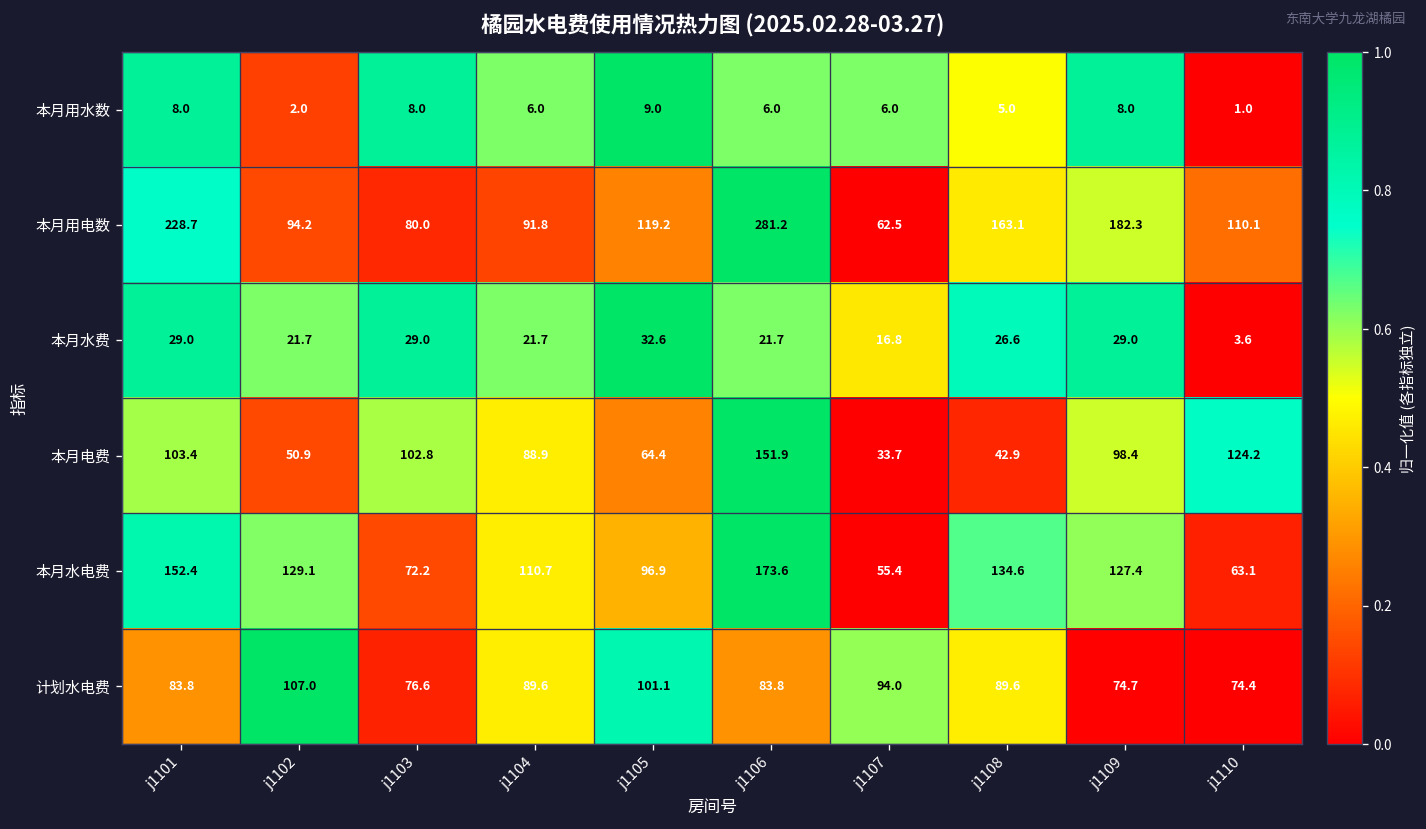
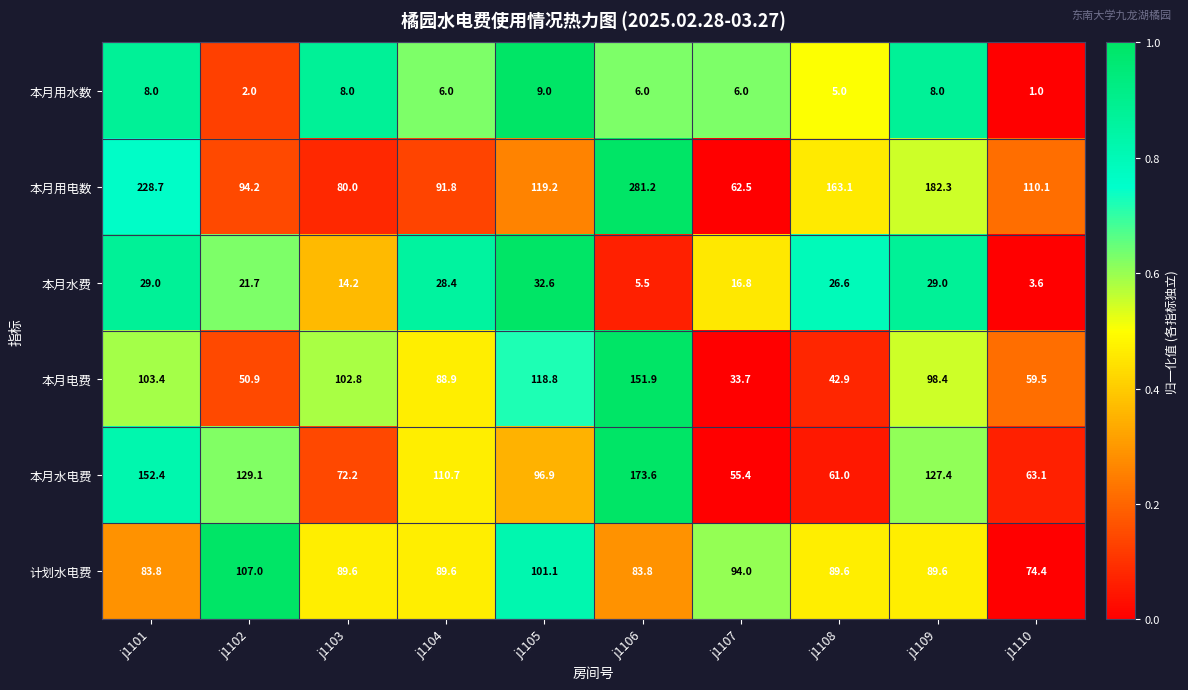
  {
    "本月用水数": {
      "j1101": 8.0,
      "j1102": 2.0,
      "j1103": 8.0,
      "j1104": 6.0,
      "j1105": 9.0,
      "j1106": 6.0,
      "j1107": 6.0,
      "j1108": 5.0,
      "j1109": 8.0,
      "j1110": 1.0
    },
    "本月用电数": {
      "j1101": 228.7,
      "j1102": 94.2,
      "j1103": 80.0,
      "j1104": 91.8,
      "j1105": 119.2,
      "j1106": 281.2,
      "j1107": 62.5,
      "j1108": 163.1,
      "j1109": 182.3,
      "j1110": 110.1
    },
    "本月水费": {
      "j1101": 29.0,
      "j1102": 21.7,
-     "j1103": 29.0,
-     "j1104": 21.7,
+     "j1103": 14.2,
+     "j1104": 28.4,
      "j1105": 32.6,
-     "j1106": 21.7,
+     "j1106": 5.5,
      "j1107": 16.8,
      "j1108": 26.6,
      "j1109": 29.0,
      "j1110": 3.6
    },
    "本月电费": {
      "j1101": 103.4,
      "j1102": 50.9,
      "j1103": 102.8,
      "j1104": 88.9,
-     "j1105": 64.4,
+     "j1105": 118.8,
      "j1106": 151.9,
      "j1107": 33.7,
      "j1108": 42.9,
      "j1109": 98.4,
-     "j1110": 124.2
+     "j1110": 59.5
    },
    "本月水电费": {
      "j1101": 152.4,
      "j1102": 129.1,
      "j1103": 72.2,
      "j1104": 110.7,
      "j1105": 96.9,
      "j1106": 173.6,
      "j1107": 55.4,
-     "j1108": 134.6,
+     "j1108": 61.0,
      "j1109": 127.4,
      "j1110": 63.1
    },
    "计划水电费": {
      "j1101": 83.8,
      "j1102": 107.0,
-     "j1103": 76.6,
+     "j1103": 89.6,
      "j1104": 89.6,
      "j1105": 101.1,
      "j1106": 83.8,
      "j1107": 94.0,
      "j1108": 89.6,
-     "j1109": 74.7,
+     "j1109": 89.6,
      "j1110": 74.4
    }
  }
